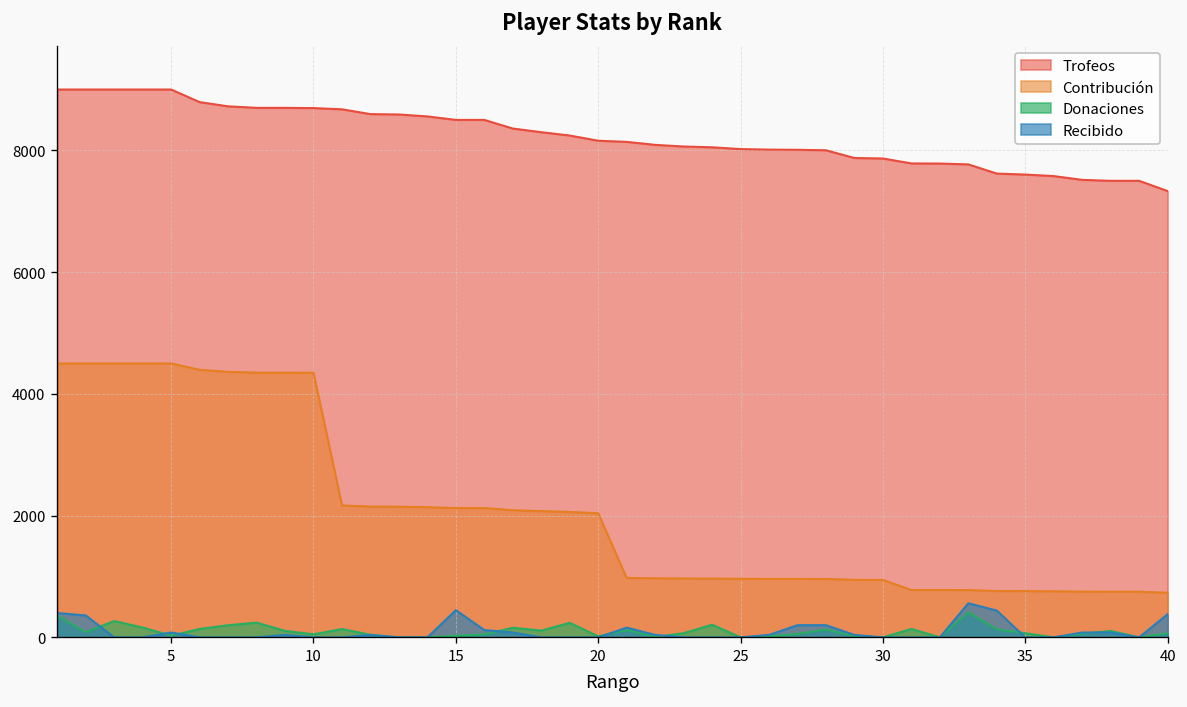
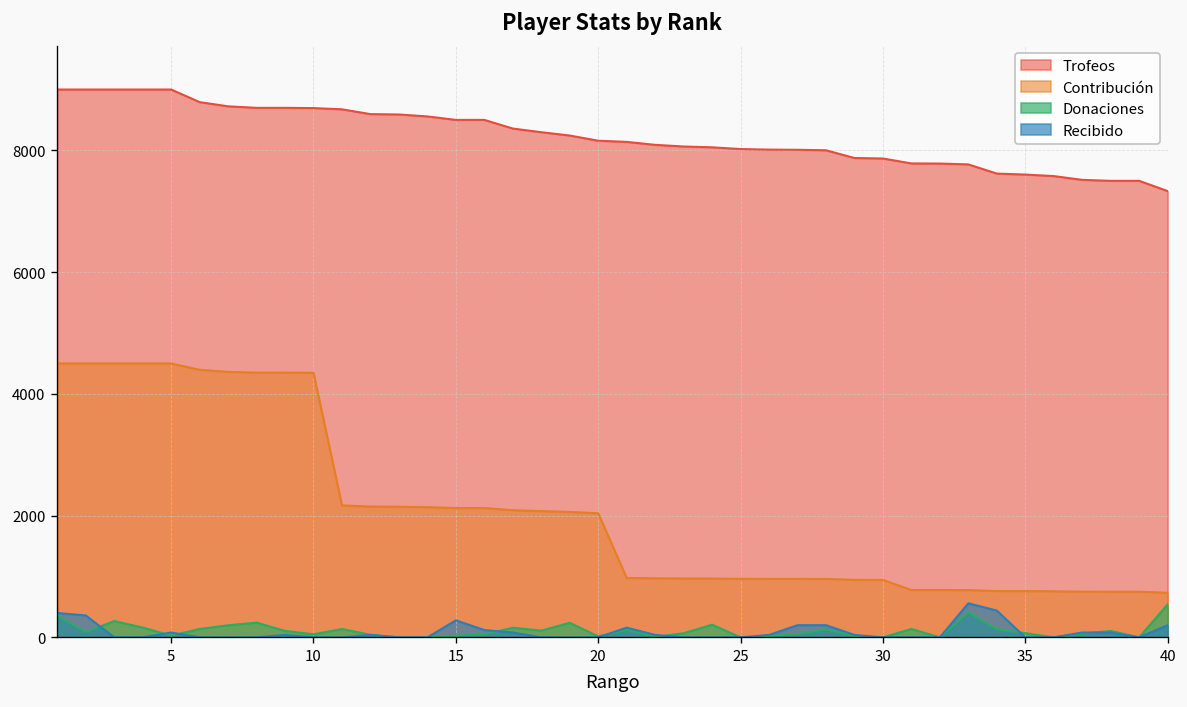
  {
    "Donaciones": {
      "5": 0,
      "15": 0,
      "35": 100,
-     "40": 100
+     "40": 500
    },
    "Recibido": {
      "5": 100,
-     "15": 400,
+     "15": 300,
      "35": 0,
-     "40": 400
+     "40": 200
    }
  }
